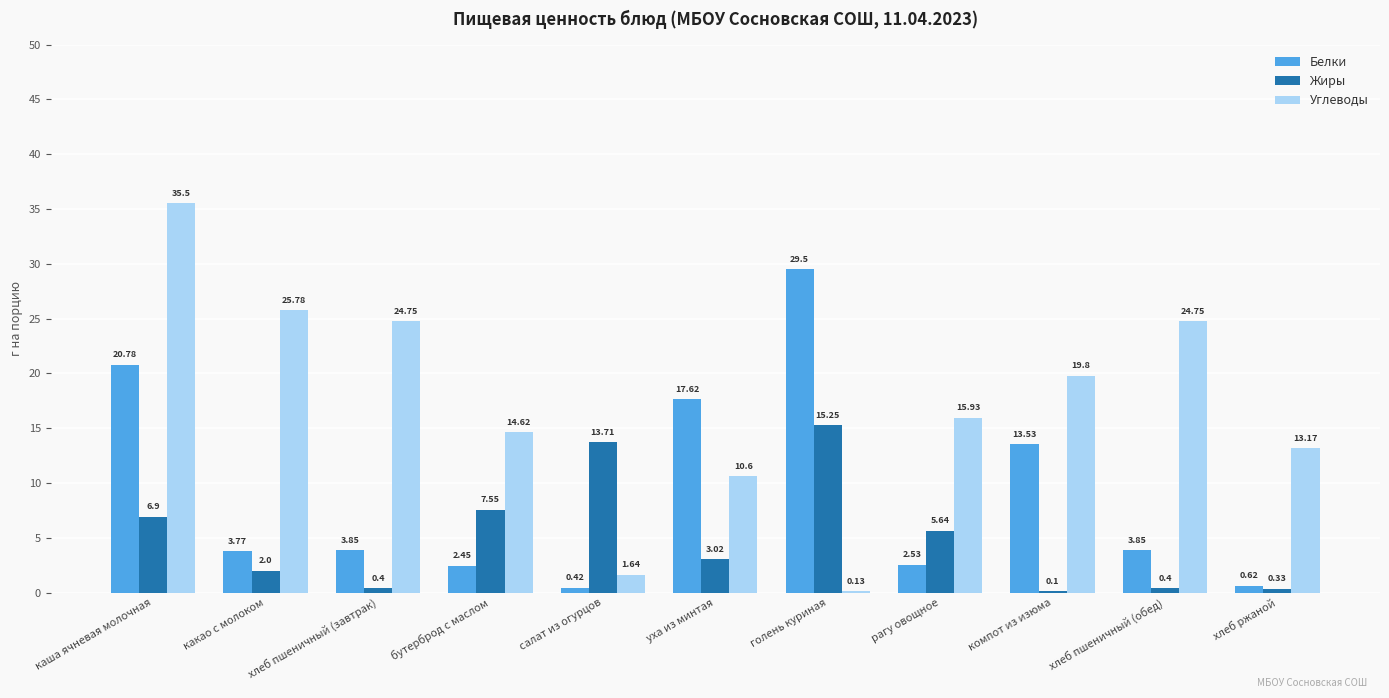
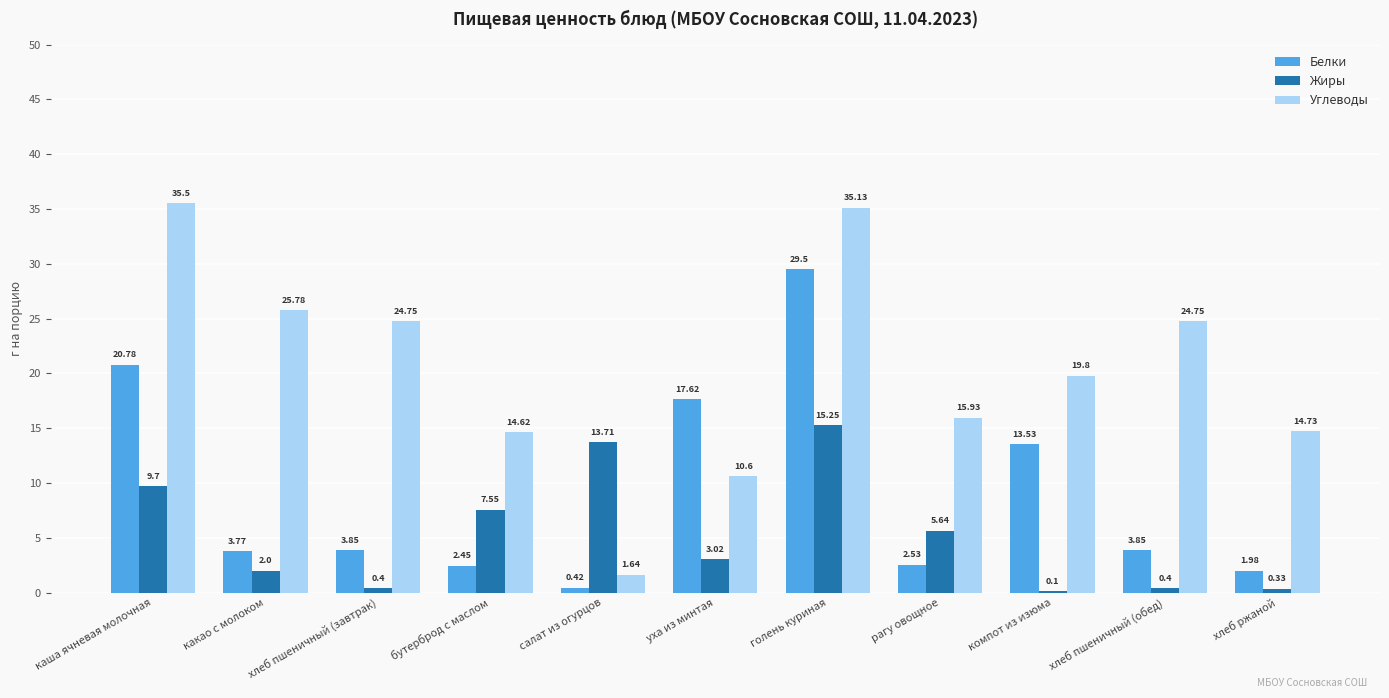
  {
    "Белки": {
      "каша ячневая молочная": 20.78,
      "какао с молоком": 3.77,
      "хлеб пшеничный (завтрак)": 3.85,
      "бутерброд с маслом": 2.45,
      "салат из огурцов": 0.42,
      "уха из минтая": 17.62,
      "голень куриная": 29.5,
      "рагу овощное": 2.53,
      "компот из изюма": 13.53,
      "хлеб пшеничный (обед)": 3.85,
-     "хлеб ржаной": 0.62
+     "хлеб ржаной": 1.98
    },
    "Жиры": {
-     "каша ячневая молочная": 6.9,
+     "каша ячневая молочная": 9.7,
      "какао с молоком": 2.0,
      "хлеб пшеничный (завтрак)": 0.4,
      "бутерброд с маслом": 7.55,
      "салат из огурцов": 13.71,
      "уха из минтая": 3.02,
      "голень куриная": 15.25,
      "рагу овощное": 5.64,
      "компот из изюма": 0.1,
      "хлеб пшеничный (обед)": 0.4,
      "хлеб ржаной": 0.33
    },
    "Углеводы": {
      "каша ячневая молочная": 35.5,
      "какао с молоком": 25.78,
      "хлеб пшеничный (завтрак)": 24.75,
      "бутерброд с маслом": 14.62,
      "салат из огурцов": 1.64,
      "уха из минтая": 10.6,
-     "голень куриная": 0.13,
+     "голень куриная": 35.13,
      "рагу овощное": 15.93,
      "компот из изюма": 19.8,
      "хлеб пшеничный (обед)": 24.75,
-     "хлеб ржаной": 13.17
+     "хлеб ржаной": 14.73
    }
  }
